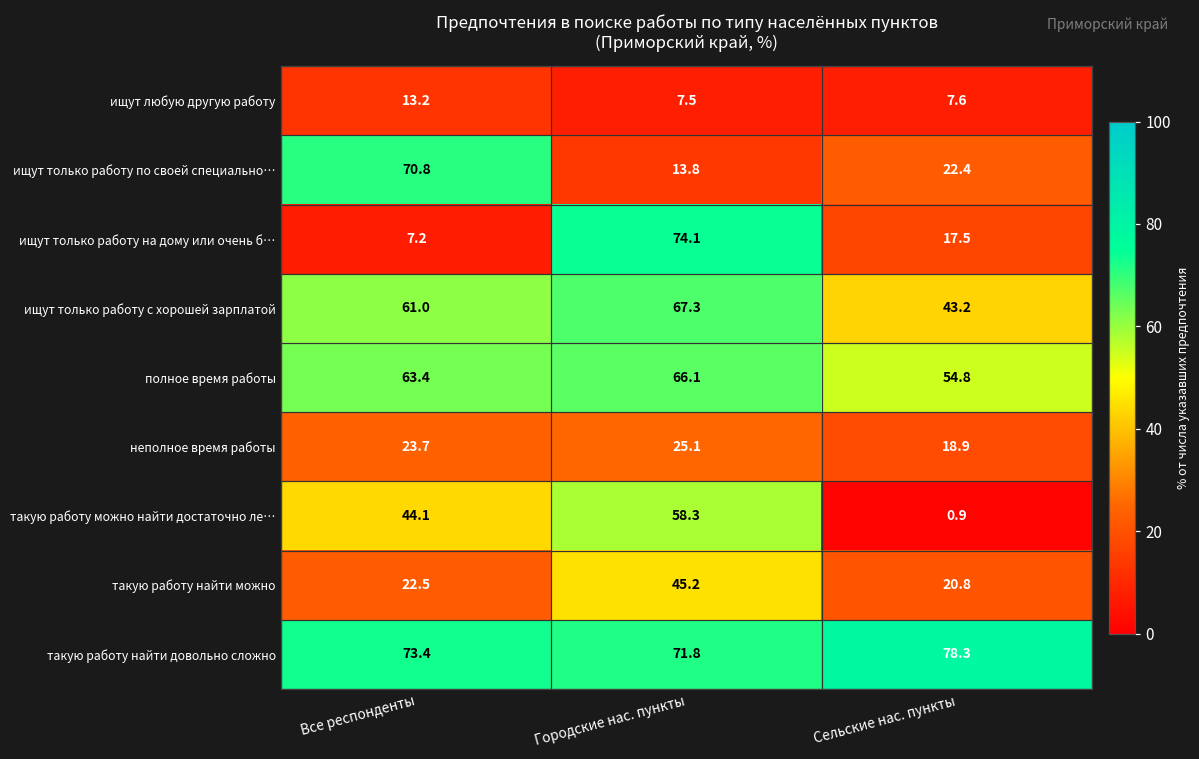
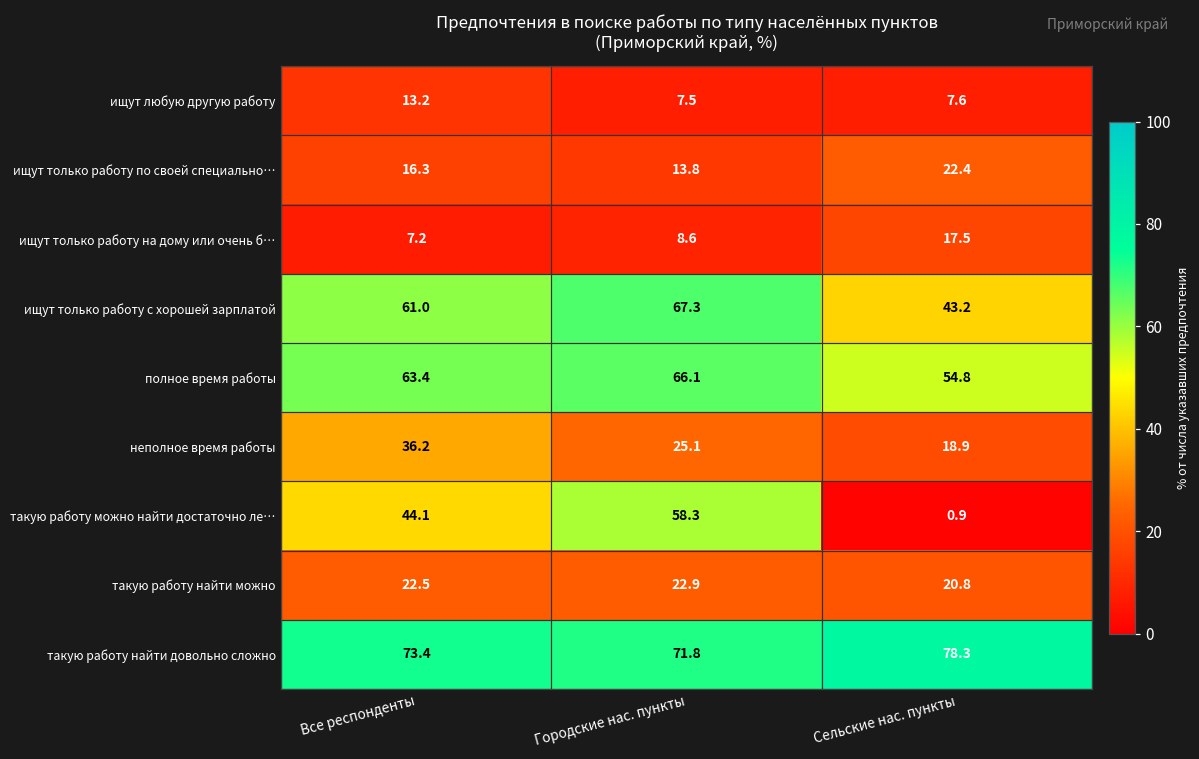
  {
    "ищут любую другую работу": {
      "Все респонденты": 13.2,
      "Городские нас. пункты": 7.5,
      "Сельские нас. пункты": 7.6
    },
    "ищут только работу по своей специально…": {
-     "Все респонденты": 70.8,
+     "Все респонденты": 16.3,
      "Городские нас. пункты": 13.8,
      "Сельские нас. пункты": 22.4
    },
    "ищут только работу на дому или очень б…": {
      "Все респонденты": 7.2,
-     "Городские нас. пункты": 74.1,
+     "Городские нас. пункты": 8.6,
      "Сельские нас. пункты": 17.5
    },
    "ищут только работу с хорошей зарплатой": {
      "Все респонденты": 61.0,
      "Городские нас. пункты": 67.3,
      "Сельские нас. пункты": 43.2
    },
    "полное время работы": {
      "Все респонденты": 63.4,
      "Городские нас. пункты": 66.1,
      "Сельские нас. пункты": 54.8
    },
    "неполное время работы": {
-     "Все респонденты": 23.7,
+     "Все респонденты": 36.2,
      "Городские нас. пункты": 25.1,
      "Сельские нас. пункты": 18.9
    },
    "такую работу можно найти достаточно ле…": {
      "Все респонденты": 44.1,
      "Городские нас. пункты": 58.3,
      "Сельские нас. пункты": 0.9
    },
    "такую работу найти можно": {
      "Все респонденты": 22.5,
-     "Городские нас. пункты": 45.2,
+     "Городские нас. пункты": 22.9,
      "Сельские нас. пункты": 20.8
    },
    "такую работу найти довольно сложно": {
      "Все респонденты": 73.4,
      "Городские нас. пункты": 71.8,
      "Сельские нас. пункты": 78.3
    }
  }
